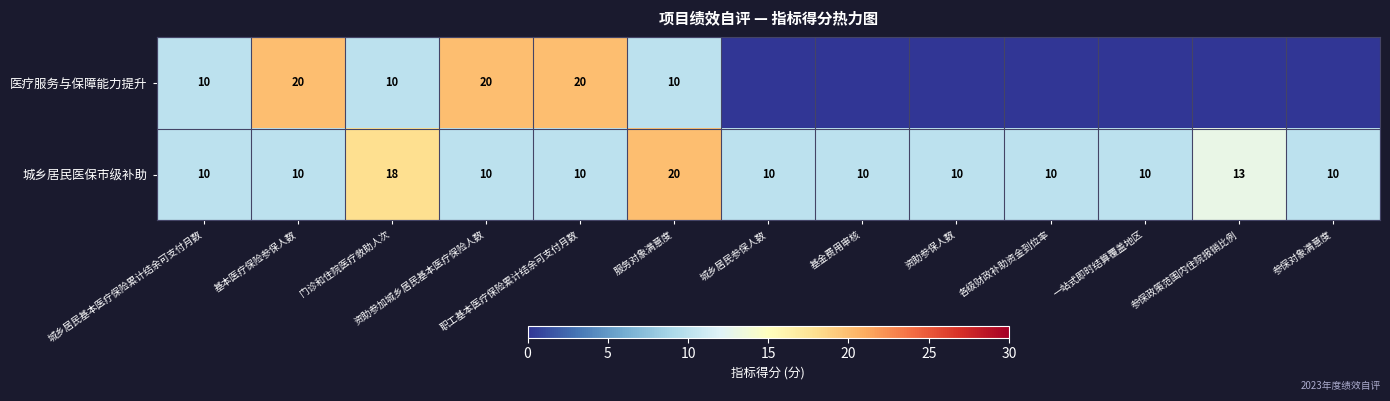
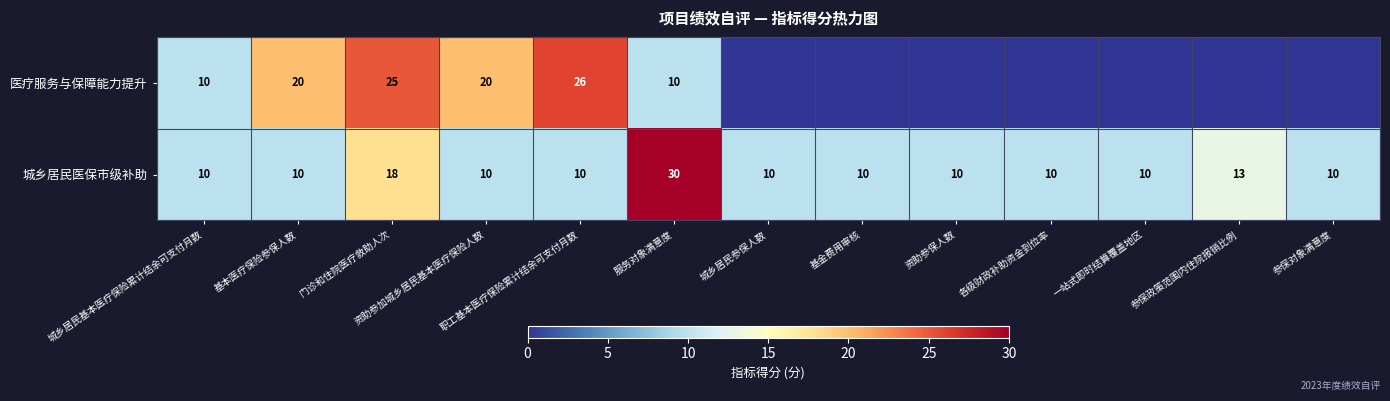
  {
    "医疗服务与保障能力提升": {
      "城乡居民基本医疗保险累计结余可支付月数": 10,
      "基本医疗保险参保人数": 20,
-     "门诊和住院医疗救助人次": 10,
+     "门诊和住院医疗救助人次": 25,
      "资助参加城乡居民基本医疗保险人数": 20,
-     "职工基本医疗保险累计结余可支付月数": 20,
+     "职工基本医疗保险累计结余可支付月数": 26,
      "服务对象满意度": 10
    },
    "城乡居民医保市级补助": {
      "城乡居民基本医疗保险累计结余可支付月数": 10,
      "基本医疗保险参保人数": 10,
      "门诊和住院医疗救助人次": 18,
      "资助参加城乡居民基本医疗保险人数": 10,
      "职工基本医疗保险累计结余可支付月数": 10,
-     "服务对象满意度": 20,
+     "服务对象满意度": 30,
      "城乡居民参保人数": 10,
      "基金费用审核": 10,
      "资助参保人数": 10,
      "各级财政补助资金到位率": 10,
      "一站式即时结算覆盖地区": 10,
      "参保政策范围内住院报销比例": 13,
      "参保对象满意度": 10
    }
  }
